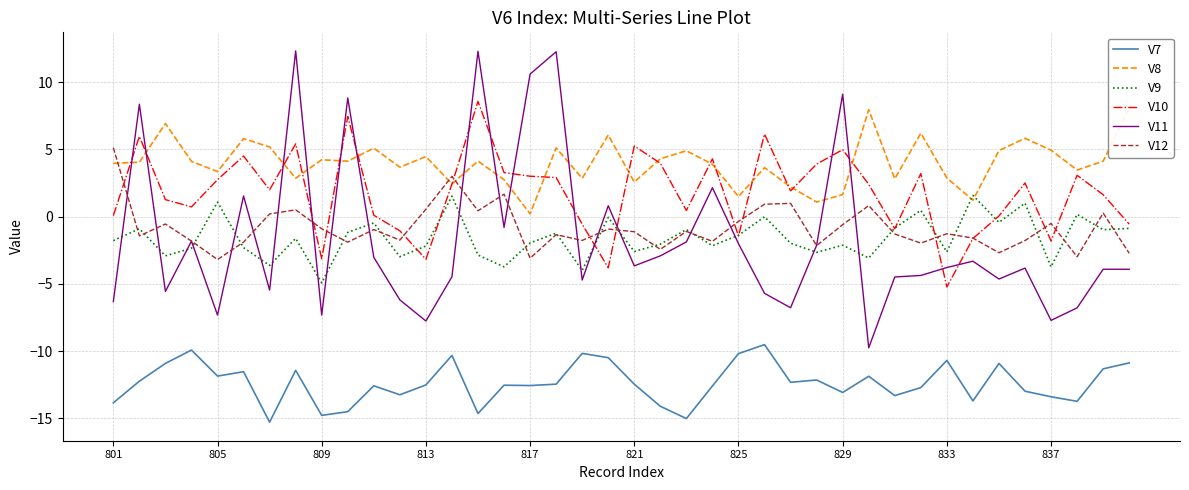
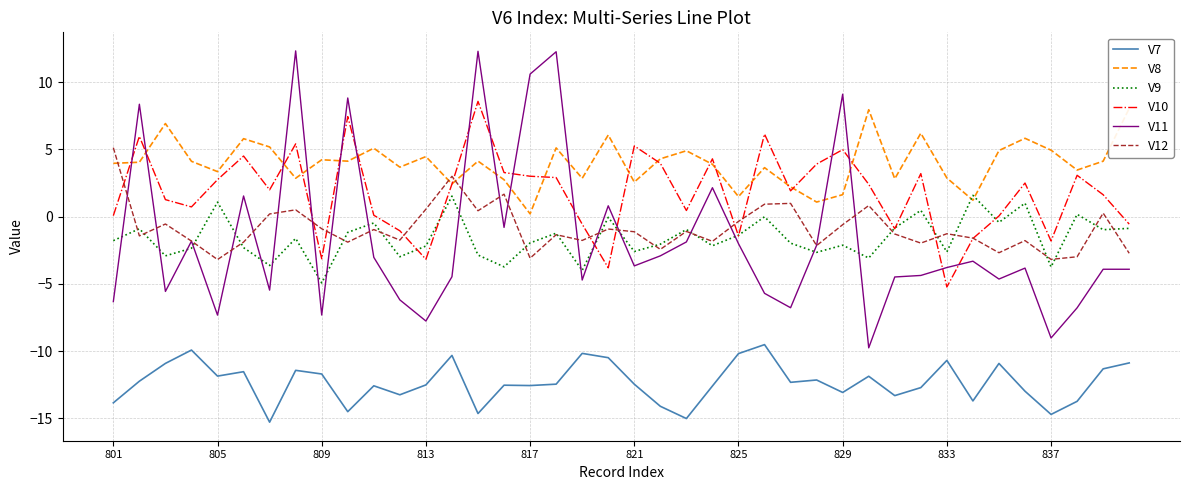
  {
    "V7": {
      "801": -13.9,
      "805": -11.9,
-     "809": -14.8,
+     "809": -11.7,
      "813": -12.5,
      "817": -12.6,
      "821": -12.5,
      "825": -10.2,
      "829": -13.1,
      "833": -10.7,
-     "837": -13.4
+     "837": -14.7
    },
    "V8": {
      "801": 4.0,
      "805": 3.3,
      "809": 4.2,
      "813": 4.5,
      "817": 0.2,
      "821": 2.6,
      "825": 1.5,
      "829": 1.6,
      "833": 2.9,
      "837": 4.9
    },
    "V9": {
      "801": -1.8,
      "805": 1.1,
      "809": -4.9,
      "813": -2.2,
      "817": -2.0,
      "821": -2.6,
      "829": -2.1,
      "833": -2.6,
      "837": -3.7
    },
    "V10": {
      "801": 0.1,
      "805": 2.7,
      "809": -3.1,
      "813": -3.2,
      "817": 3.0,
      "821": 5.3,
      "829": 5.0,
      "833": -5.2,
      "837": -1.8
    },
    "V11": {
      "801": -6.3,
      "805": -7.3,
      "809": -7.3,
      "813": -7.8,
      "817": 10.6,
      "821": -3.7,
      "825": -2.0,
      "829": 9.1,
      "833": -3.8,
-     "837": -7.7
+     "837": -9.0
    },
    "V12": {
      "801": 5.1,
      "805": -3.2,
      "809": -0.9,
      "813": 0.5,
      "817": -3.1,
      "821": -1.1,
      "825": -0.4,
      "829": -0.6,
      "833": -1.3,
-     "837": -0.5
+     "837": -3.2
    }
  }
